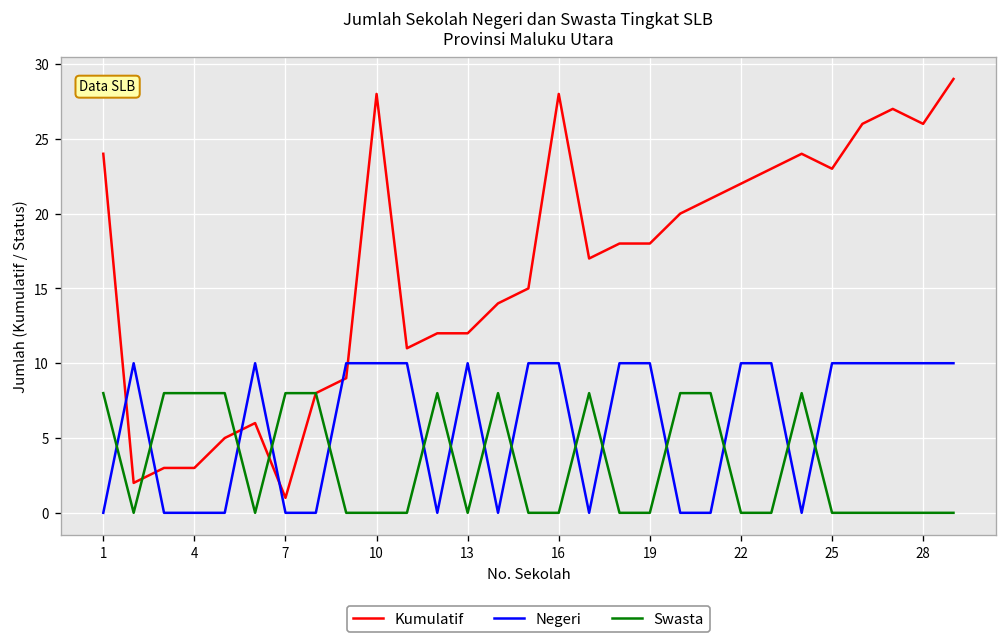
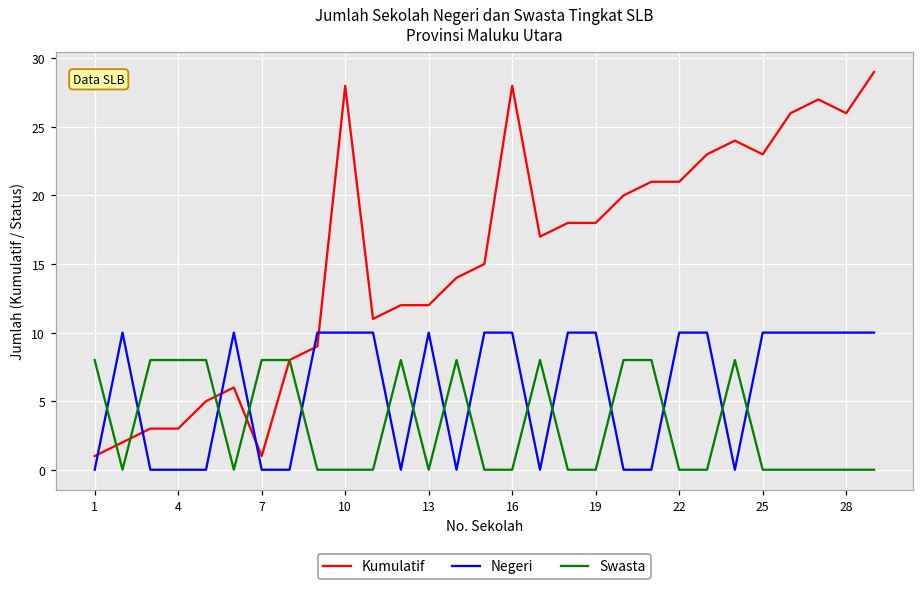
  {
    "Kumulatif": {
-     "1": 24,
+     "1": 1,
      "4": 3,
      "7": 1,
      "10": 28,
      "13": 12,
      "16": 28,
      "19": 18,
-     "22": 22,
+     "22": 21,
      "25": 23,
      "28": 26
    },
    "Negeri": {
      "1": 0,
      "4": 0,
      "7": 0,
      "10": 10,
      "13": 10,
      "16": 10,
      "19": 10,
      "22": 10,
      "25": 10,
      "28": 10
    },
    "Swasta": {
      "1": 8,
      "4": 8,
      "7": 8,
      "10": 0,
      "13": 0,
      "16": 0,
      "19": 0,
      "22": 0,
      "25": 0,
      "28": 0
    }
  }
